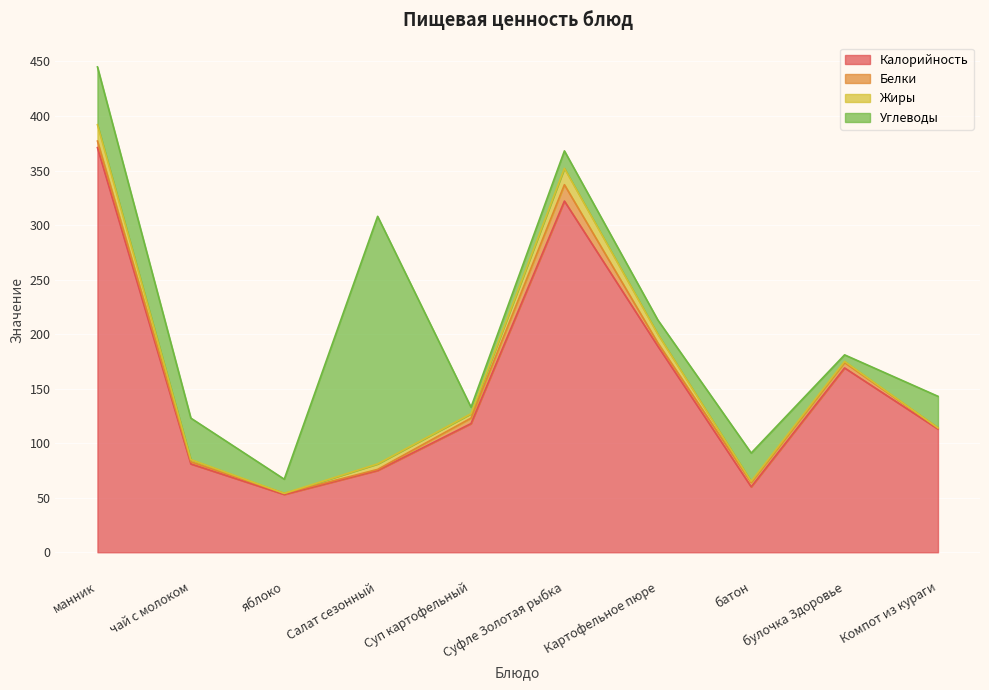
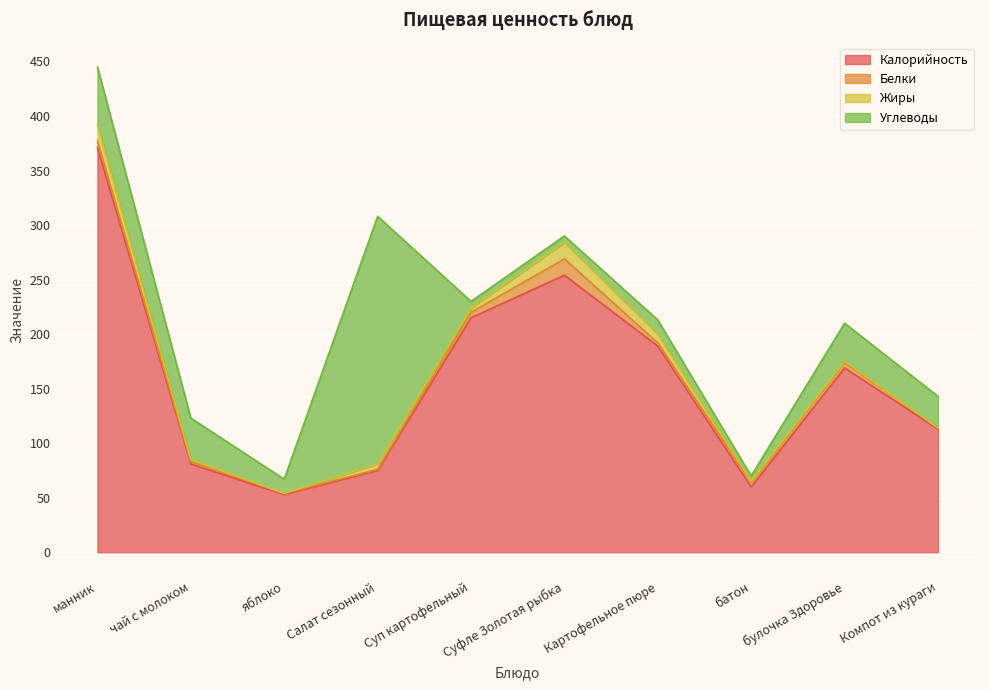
  {
    "Калорийность": {
      "манник": 371,
-     "Суп картофельный": 118,
-     "Суфле Золотая рыбка": 322,
+     "Суп картофельный": 215,
+     "Суфле Золотая рыбка": 254,
      "Картофельное пюре": 189,
      "батон": 60,
      "булочка Здоровье": 169
    },
    "Углеводы": {
      "манник": 53,
      "чай с молоком": 38,
      "яблоко": 13,
      "Салат сезонный": 227,
      "Суп картофельный": 6,
-     "Суфле Золотая рыбка": 16,
+     "Суфле Золотая рыбка": 6,
      "Картофельное пюре": 13,
-     "батон": 26,
-     "булочка Здоровье": 6,
+     "батон": 5,
+     "булочка Здоровье": 35,
      "Компот из кураги": 29
    }
  }
